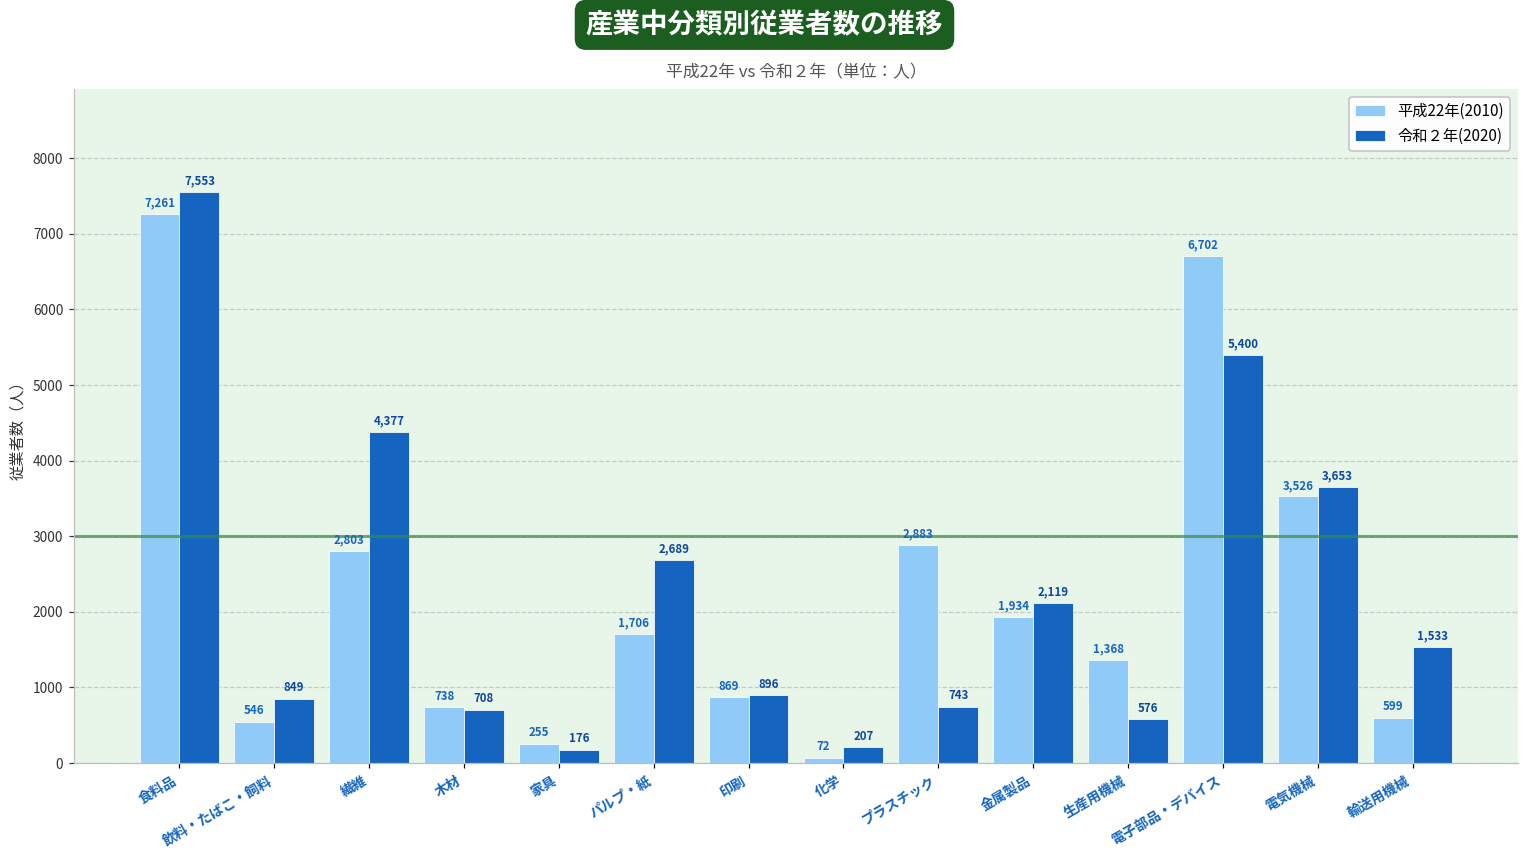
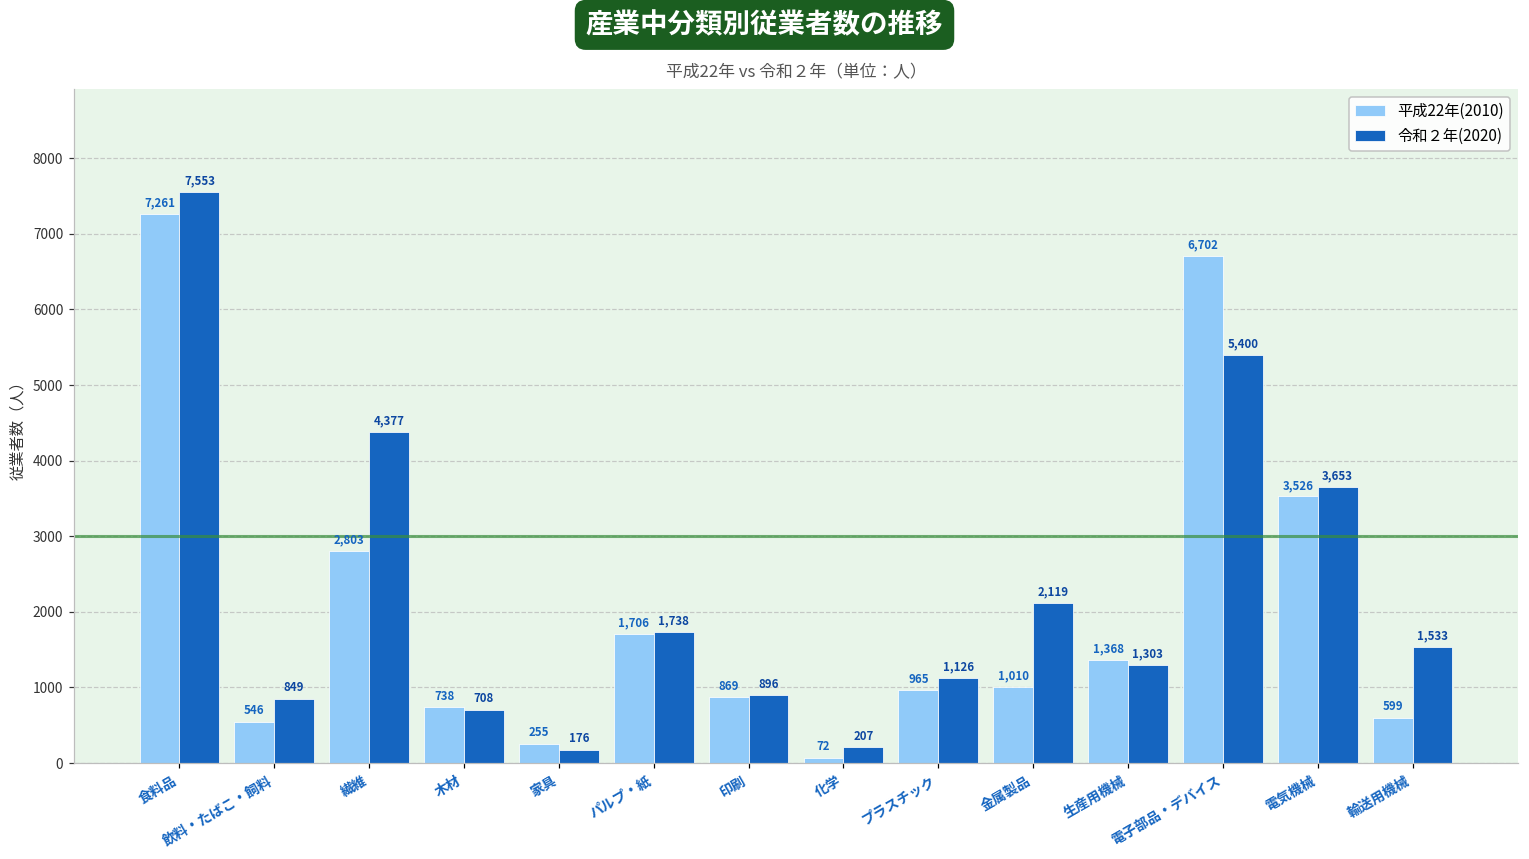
  {
    "平成22年(2010)": {
      "食料品": "7,261",
      "飲料・たばこ・飼料": "546",
      "繊維": "2,803",
      "木材": "738",
      "家具": "255",
      "パルプ・紙": "1,706",
      "印刷": "869",
      "化学": "72",
-     "プラスチック": "2,883",
-     "金属製品": "1,934",
+     "プラスチック": "965",
+     "金属製品": "1,010",
      "生産用機械": "1,368",
      "電子部品・デバイス": "6,702",
      "電気機械": "3,526",
      "輸送用機械": "599"
    },
    "令和２年(2020)": {
      "食料品": "7,553",
      "飲料・たばこ・飼料": "849",
      "繊維": "4,377",
      "木材": "708",
      "家具": "176",
-     "パルプ・紙": "2,689",
+     "パルプ・紙": "1,738",
      "印刷": "896",
      "化学": "207",
-     "プラスチック": "743",
+     "プラスチック": "1,126",
      "金属製品": "2,119",
-     "生産用機械": "576",
+     "生産用機械": "1,303",
      "電子部品・デバイス": "5,400",
      "電気機械": "3,653",
      "輸送用機械": "1,533"
    }
  }
